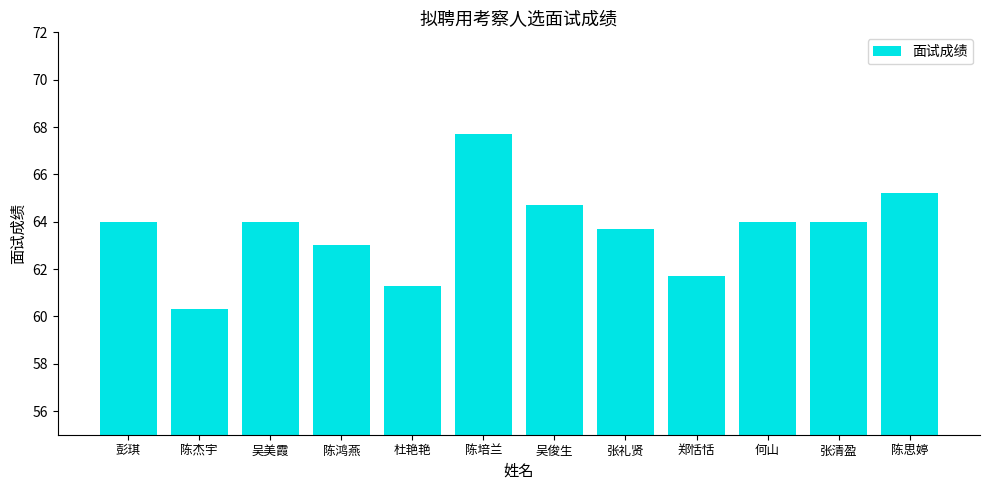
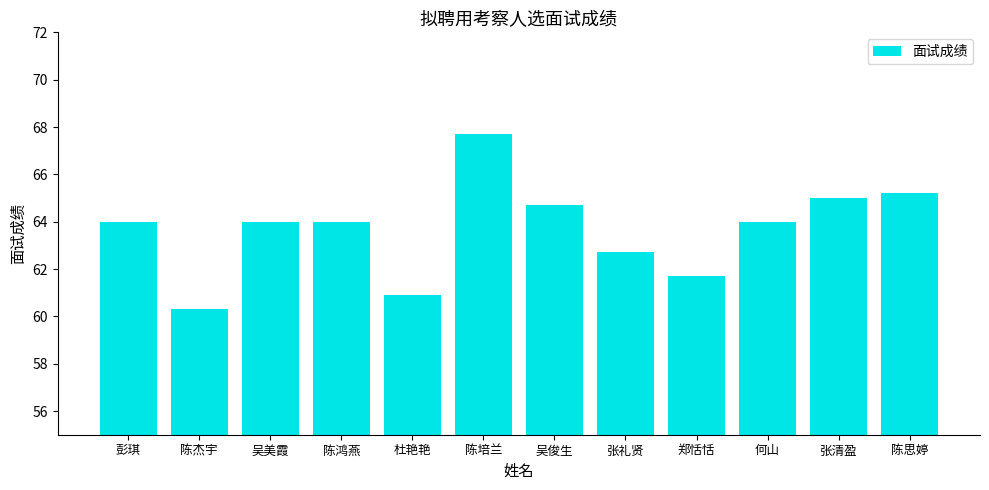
  {
    "彭琪": 64.0,
    "陈杰宇": 60.3,
    "吴美霞": 64.0,
-   "陈鸿燕": 63,
-   "杜艳艳": 61.3,
+   "陈鸿燕": 64,
+   "杜艳艳": 60.9,
    "陈培兰": 67.7,
    "吴俊生": 64.7,
-   "张礼贤": 63.7,
+   "张礼贤": 62.7,
    "郑恬恬": 61.7,
    "何山": 64.0,
-   "张清盈": 64,
+   "张清盈": 65,
    "陈思婷": 65.2
  }
